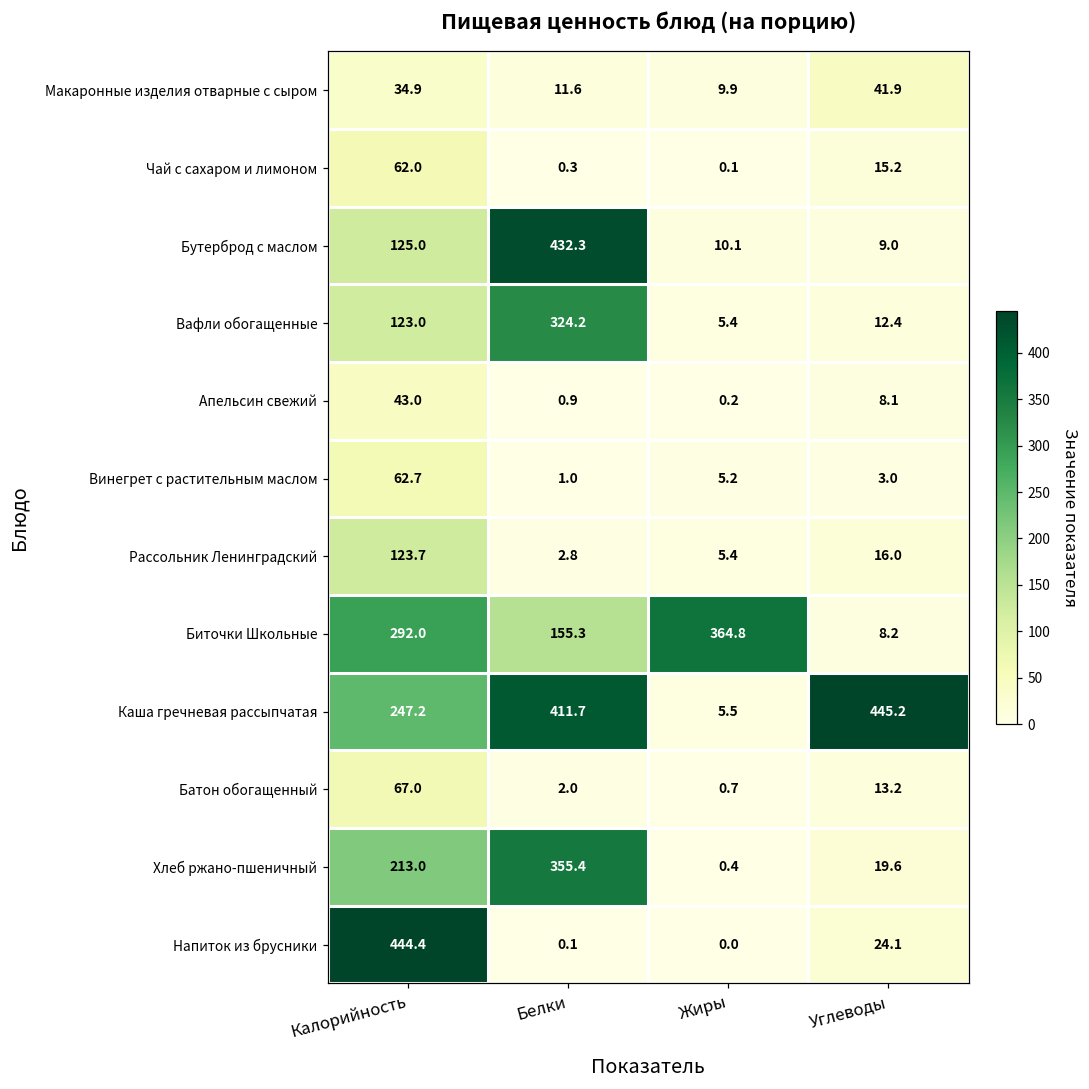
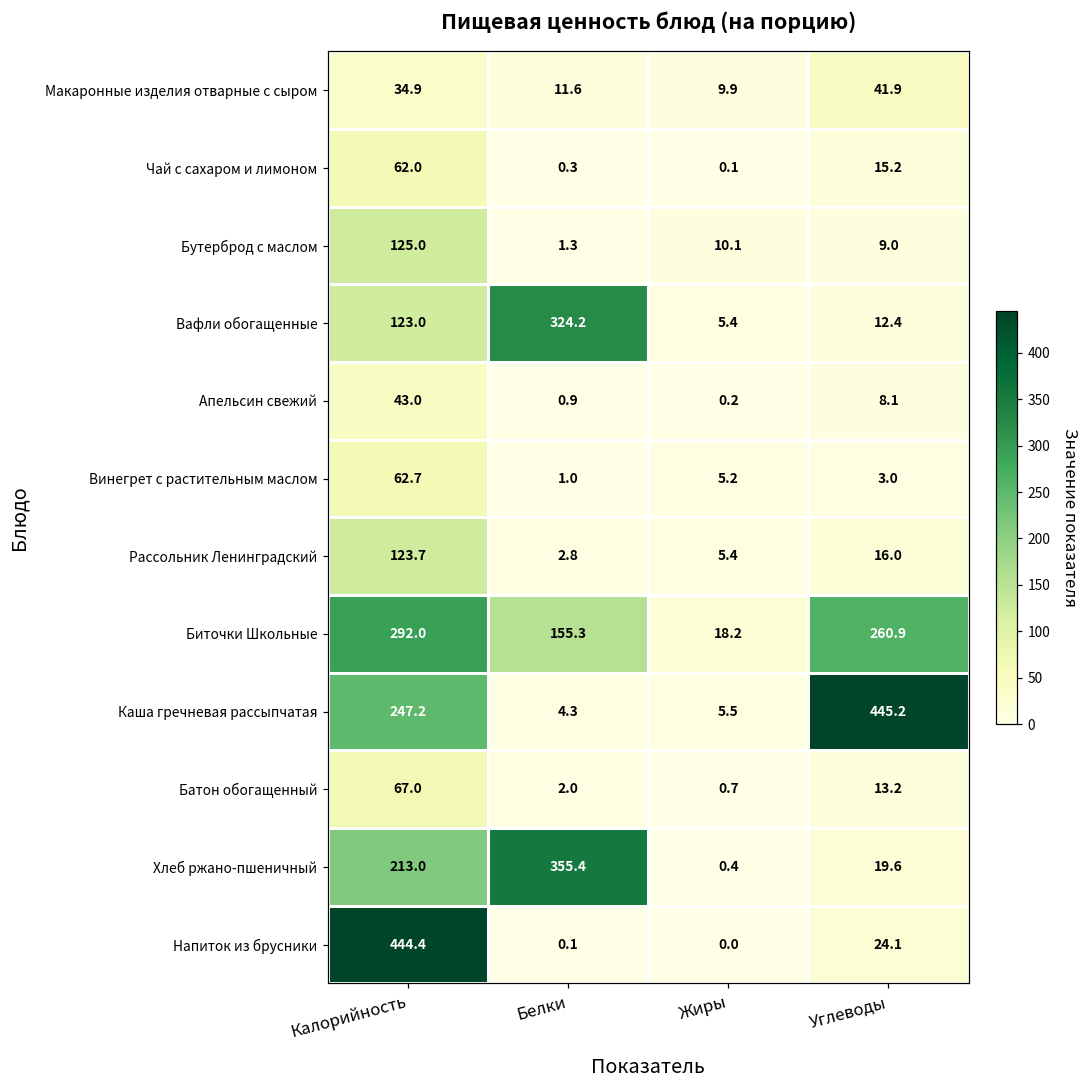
  {
    "Макаронные изделия отварные с сыром": {
      "Калорийность": 34.9,
      "Белки": 11.6,
      "Жиры": 9.9,
      "Углеводы": 41.9
    },
    "Чай с сахаром и лимоном": {
      "Калорийность": 62.0,
      "Белки": 0.3,
      "Жиры": 0.1,
      "Углеводы": 15.2
    },
    "Бутерброд с маслом": {
      "Калорийность": 125.0,
-     "Белки": 432.3,
+     "Белки": 1.3,
      "Жиры": 10.1,
      "Углеводы": 9.0
    },
    "Вафли обогащенные": {
      "Калорийность": 123.0,
      "Белки": 324.2,
      "Жиры": 5.4,
      "Углеводы": 12.4
    },
    "Апельсин свежий": {
      "Калорийность": 43.0,
      "Белки": 0.9,
      "Жиры": 0.2,
      "Углеводы": 8.1
    },
    "Винегрет с растительным маслом": {
      "Калорийность": 62.7,
      "Белки": 1.0,
      "Жиры": 5.2,
      "Углеводы": 3.0
    },
    "Рассольник Ленинградский": {
      "Калорийность": 123.7,
      "Белки": 2.8,
      "Жиры": 5.4,
      "Углеводы": 16.0
    },
    "Биточки Школьные": {
      "Калорийность": 292.0,
      "Белки": 155.3,
-     "Жиры": 364.8,
-     "Углеводы": 8.2
+     "Жиры": 18.2,
+     "Углеводы": 260.9
    },
    "Каша гречневая рассыпчатая": {
      "Калорийность": 247.2,
-     "Белки": 411.7,
+     "Белки": 4.3,
      "Жиры": 5.5,
      "Углеводы": 445.2
    },
    "Батон обогащенный": {
      "Калорийность": 67.0,
      "Белки": 2.0,
      "Жиры": 0.7,
      "Углеводы": 13.2
    },
    "Хлеб ржано-пшеничный": {
      "Калорийность": 213.0,
      "Белки": 355.4,
      "Жиры": 0.4,
      "Углеводы": 19.6
    },
    "Напиток из брусники": {
      "Калорийность": 444.4,
      "Белки": 0.1,
      "Жиры": 0.0,
      "Углеводы": 24.1
    }
  }
